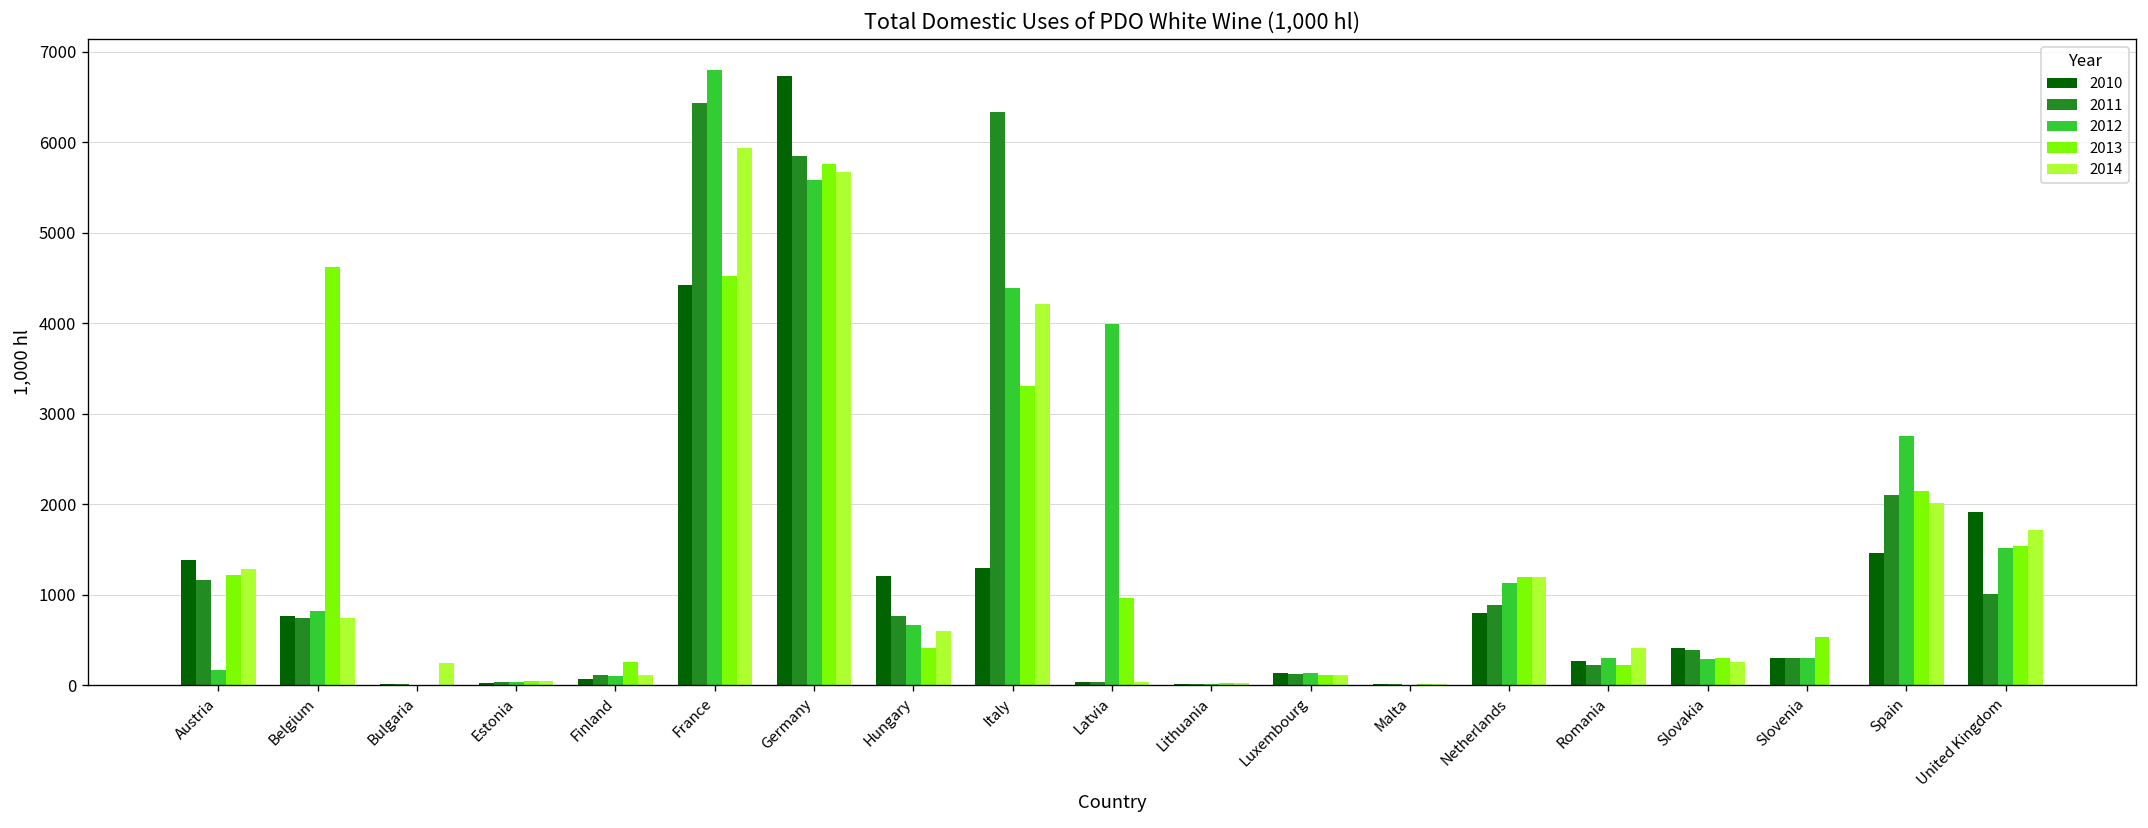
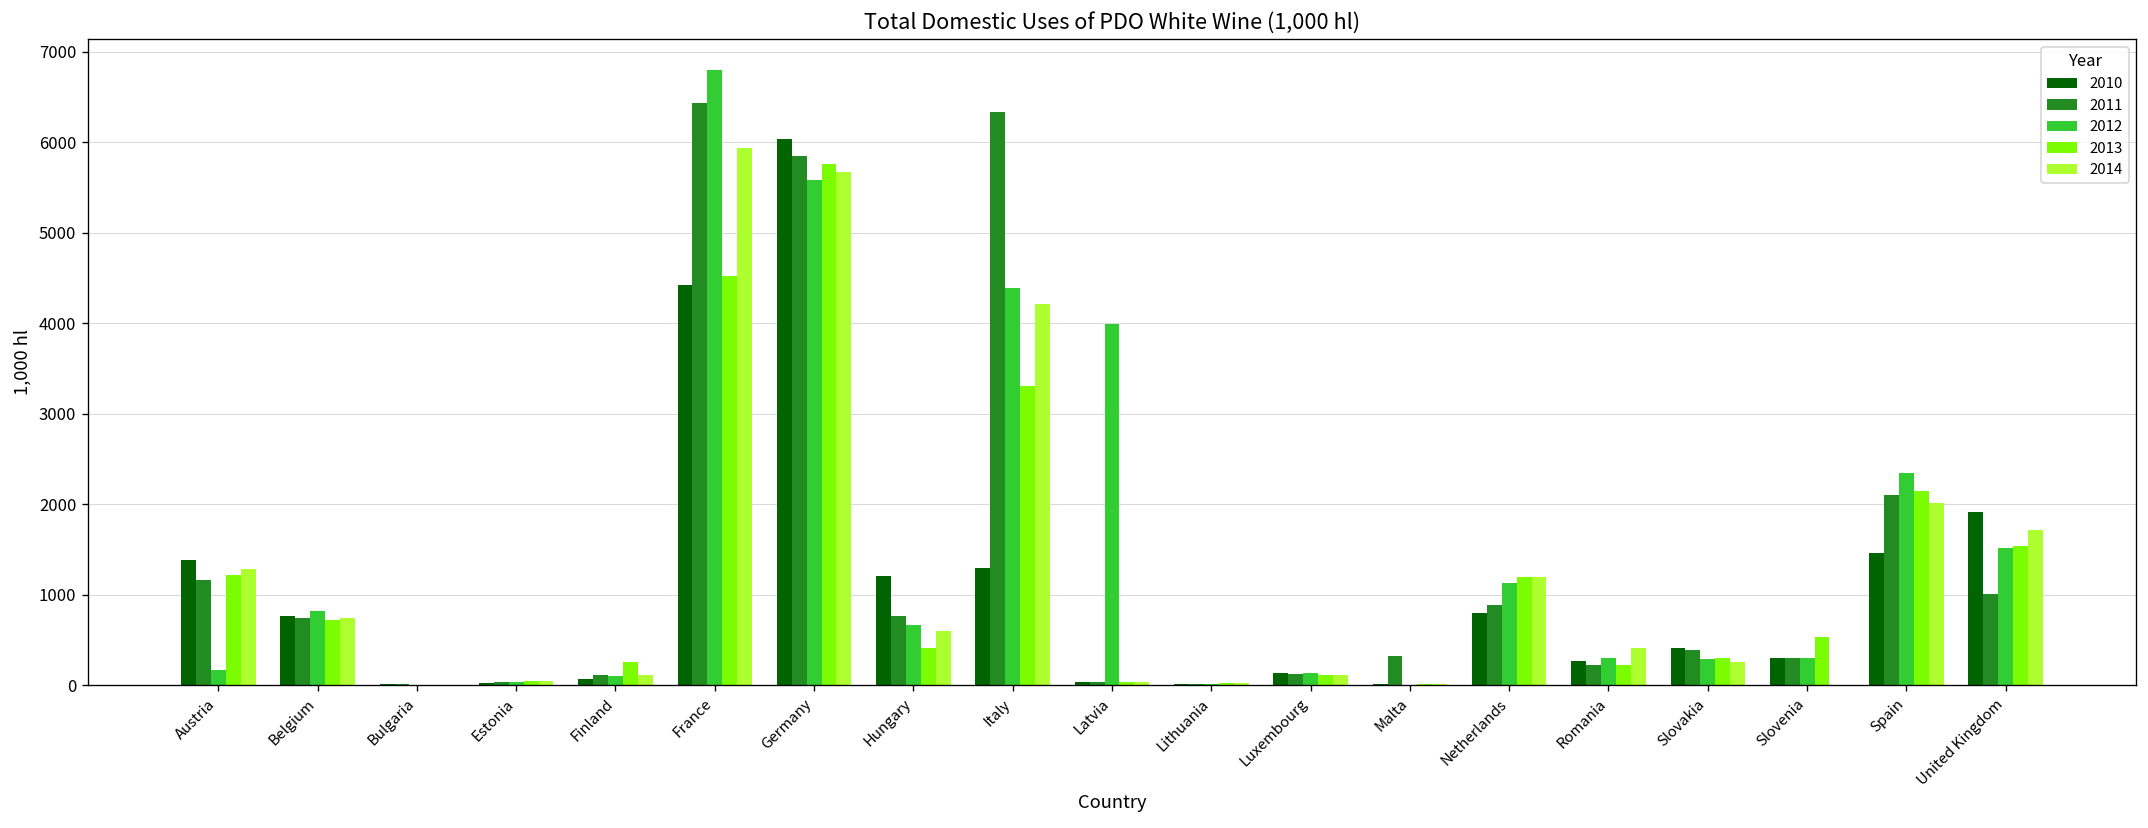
  {
    "2010": {
      "Austria": 1400,
      "Belgium": 800,
      "Finland": 100,
      "France": 4400,
-     "Germany": 6700,
+     "Germany": 6000,
      "Hungary": 1200,
      "Italy": 1300,
      "Latvia": 0,
      "Luxembourg": 100,
      "Netherlands": 800,
      "Romania": 300,
      "Slovakia": 400,
      "Slovenia": 300,
      "Spain": 1500,
      "United Kingdom": 1900
    },
    "2011": {
      "Austria": 1200,
      "Belgium": 700,
      "Estonia": 0,
      "Finland": 100,
      "France": 6400,
      "Germany": 5800,
      "Hungary": 800,
      "Italy": 6300,
      "Latvia": 0,
      "Luxembourg": 100,
-     "Malta": 0,
+     "Malta": 300,
      "Netherlands": 900,
      "Romania": 200,
      "Slovakia": 400,
      "Slovenia": 300,
      "Spain": 2100,
      "United Kingdom": 1000
    },
    "2012": {
      "Austria": 200,
      "Belgium": 800,
      "Estonia": 0,
      "Finland": 100,
      "France": 6800,
      "Germany": 5600,
      "Hungary": 700,
      "Italy": 4400,
      "Latvia": 4000,
      "Luxembourg": 100,
      "Netherlands": 1100,
      "Romania": 300,
      "Slovakia": 300,
      "Slovenia": 300,
-     "Spain": 2800,
+     "Spain": 2300,
      "United Kingdom": 1500
    },
    "2013": {
      "Austria": 1200,
-     "Belgium": 4600,
+     "Belgium": 700,
      "Estonia": 0,
      "Finland": 300,
      "France": 4500,
      "Germany": 5800,
      "Hungary": 400,
      "Italy": 3300,
-     "Latvia": 1000,
+     "Latvia": 0,
      "Luxembourg": 100,
      "Netherlands": 1200,
      "Romania": 200,
      "Slovakia": 300,
      "Slovenia": 500,
      "Spain": 2100,
      "United Kingdom": 1500
    },
    "2014": {
      "Austria": 1300,
      "Belgium": 700,
-     "Bulgaria": 200,
+     "Bulgaria": 0,
      "Estonia": 100,
      "Finland": 100,
      "France": 5900,
      "Germany": 5700,
      "Hungary": 600,
      "Italy": 4200,
      "Latvia": 0,
      "Luxembourg": 100,
      "Netherlands": 1200,
      "Romania": 400,
      "Slovakia": 300,
      "Slovenia": 0,
      "Spain": 2000,
      "United Kingdom": 1700
    }
  }
